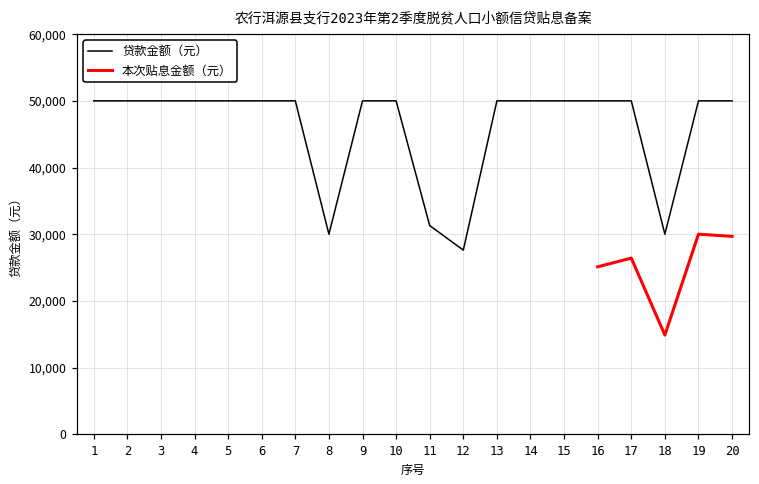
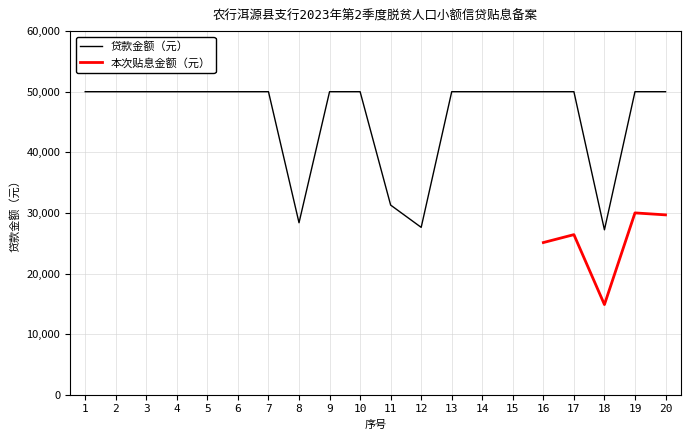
  {
    "贷款金额（元）": {
      "1": "50,000",
      "2": "50,000",
      "3": "50,000",
      "4": "50,000",
      "5": "50,000",
      "6": "50,000",
      "7": "50,000",
-     "8": "30,000",
+     "8": "28,000",
      "9": "50,000",
      "10": "50,000",
      "11": "31,000",
      "12": "28,000",
      "13": "50,000",
      "14": "50,000",
      "15": "50,000",
      "16": "50,000",
      "17": "50,000",
-     "18": "30,000",
+     "18": "27,000",
      "19": "50,000",
      "20": "50,000"
    },
    "本次贴息金额（元）": {
      "16": "25,000",
      "17": "26,000",
      "18": "15,000",
      "19": "30,000",
      "20": "30,000"
    }
  }
